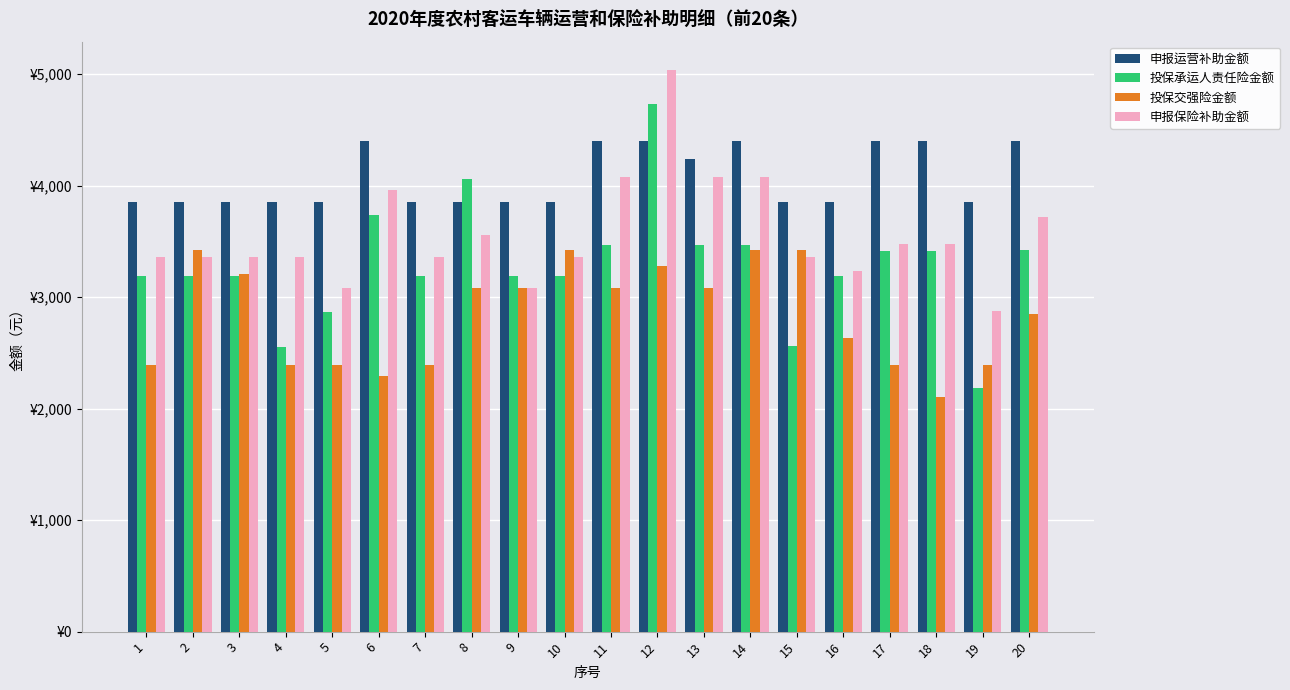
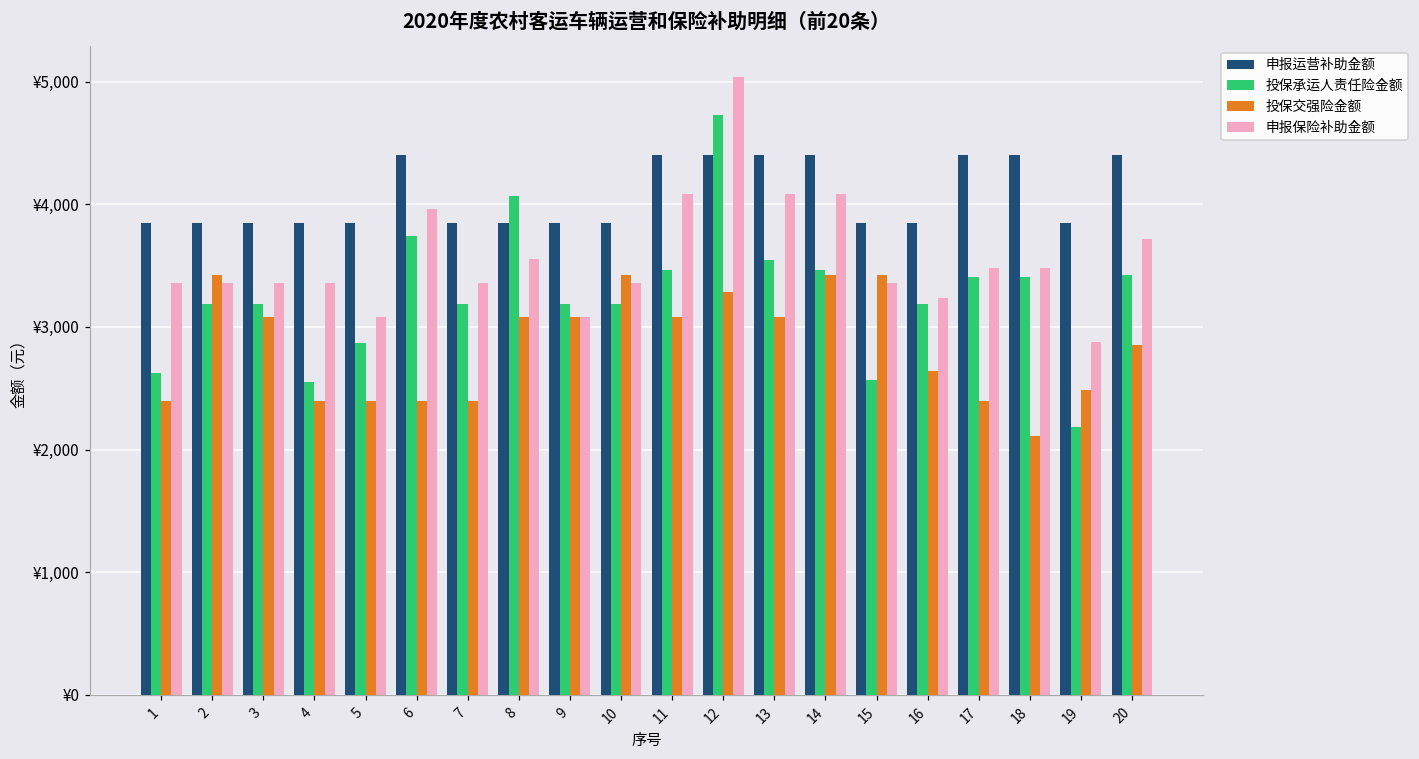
  {
    "申报运营补助金额": {
      "1": "¥3,850",
      "2": "¥3,850",
      "3": "¥3,850",
      "4": "¥3,850",
      "5": "¥3,850",
      "6": "¥4,400",
      "7": "¥3,850",
      "8": "¥3,850",
      "9": "¥3,850",
      "10": "¥3,850",
      "11": "¥4,400",
      "12": "¥4,400",
-     "13": "¥4,240",
+     "13": "¥4,400",
      "14": "¥4,400",
      "15": "¥3,850",
      "16": "¥3,850",
      "17": "¥4,400",
      "18": "¥4,400",
      "19": "¥3,850",
      "20": "¥4,400"
    },
    "投保承运人责任险金额": {
-     "1": "¥3,190",
+     "1": "¥2,630",
      "2": "¥3,190",
      "3": "¥3,190",
      "4": "¥2,550",
      "5": "¥2,870",
      "6": "¥3,740",
      "7": "¥3,190",
      "8": "¥4,060",
      "9": "¥3,190",
      "10": "¥3,190",
      "11": "¥3,470",
      "12": "¥4,730",
-     "13": "¥3,470",
+     "13": "¥3,550",
      "14": "¥3,470",
      "15": "¥2,570",
      "16": "¥3,190",
      "17": "¥3,410",
      "18": "¥3,410",
      "19": "¥2,190",
      "20": "¥3,420"
    },
    "投保交强险金额": {
      "1": "¥2,390",
      "2": "¥3,420",
-     "3": "¥3,210",
+     "3": "¥3,080",
      "4": "¥2,390",
      "5": "¥2,390",
-     "6": "¥2,290",
+     "6": "¥2,390",
      "7": "¥2,390",
      "8": "¥3,080",
      "9": "¥3,080",
      "10": "¥3,420",
      "11": "¥3,080",
      "12": "¥3,280",
      "13": "¥3,080",
      "14": "¥3,420",
      "15": "¥3,420",
      "16": "¥2,640",
      "17": "¥2,390",
      "18": "¥2,110",
-     "19": "¥2,390",
+     "19": "¥2,480",
      "20": "¥2,850"
    },
    "申报保险补助金额": {
      "1": "¥3,360",
      "2": "¥3,360",
      "3": "¥3,360",
      "4": "¥3,360",
      "5": "¥3,080",
      "6": "¥3,960",
      "7": "¥3,360",
      "8": "¥3,550",
      "9": "¥3,080",
      "10": "¥3,360",
      "11": "¥4,080",
      "12": "¥5,040",
      "13": "¥4,080",
      "14": "¥4,080",
      "15": "¥3,360",
      "16": "¥3,240",
      "17": "¥3,480",
      "18": "¥3,480",
      "19": "¥2,880",
      "20": "¥3,720"
    }
  }
